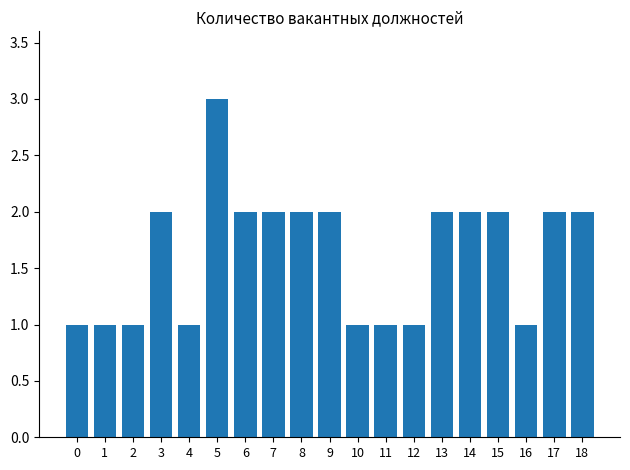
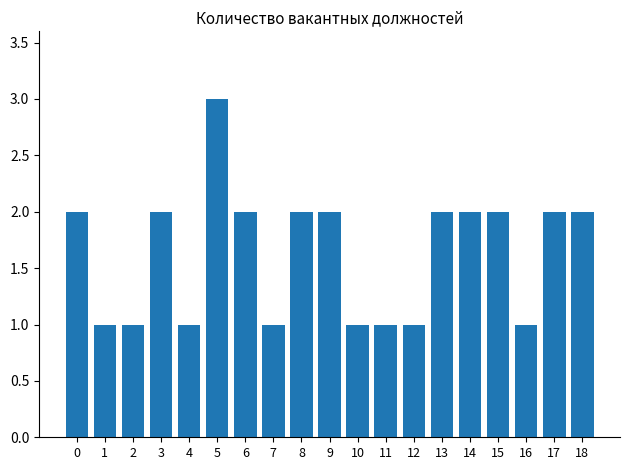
  {
-   "0": 1,
+   "0": 2,
    "1": 1,
    "2": 1,
    "3": 2,
    "4": 1,
    "5": 3,
    "6": 2,
-   "7": 2,
+   "7": 1,
    "8": 2,
    "9": 2,
    "10": 1,
    "11": 1,
    "12": 1,
    "13": 2,
    "14": 2,
    "15": 2,
    "16": 1,
    "17": 2,
    "18": 2
  }
